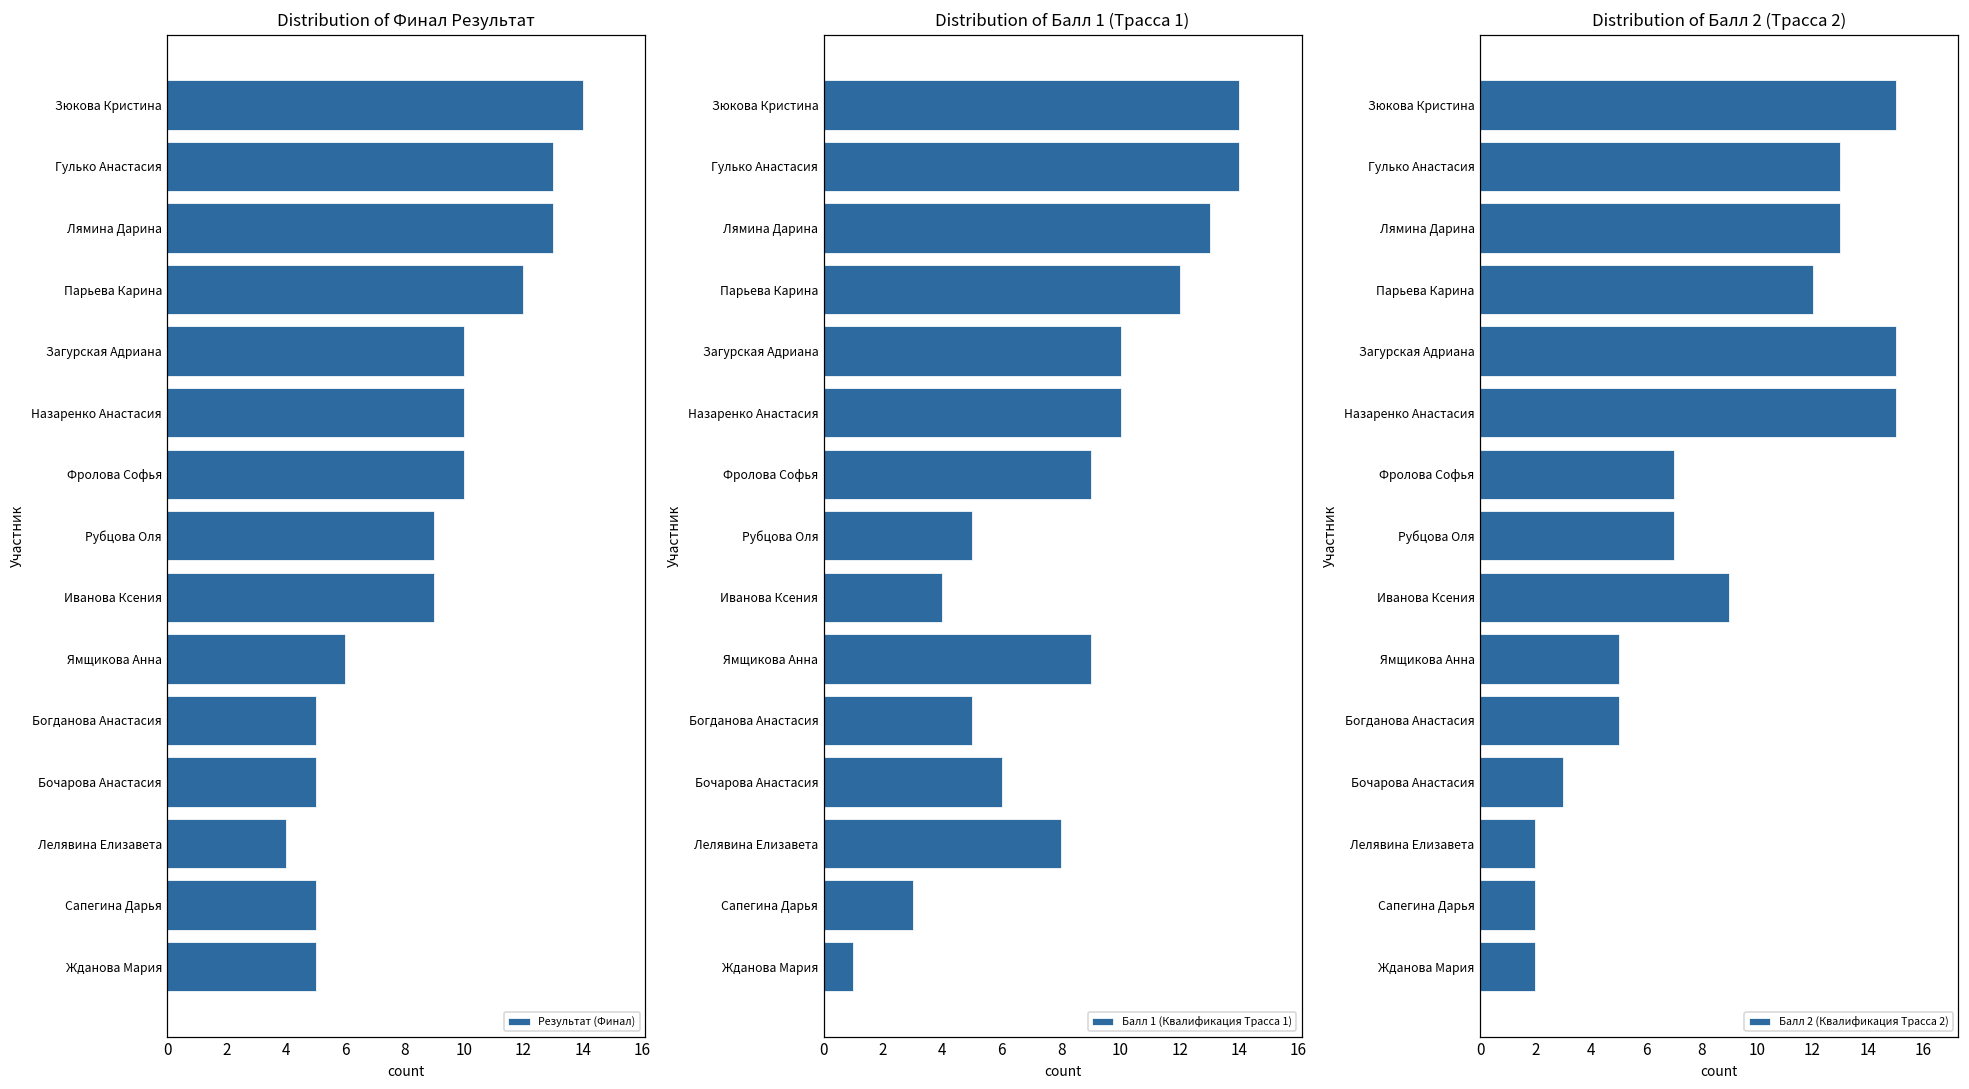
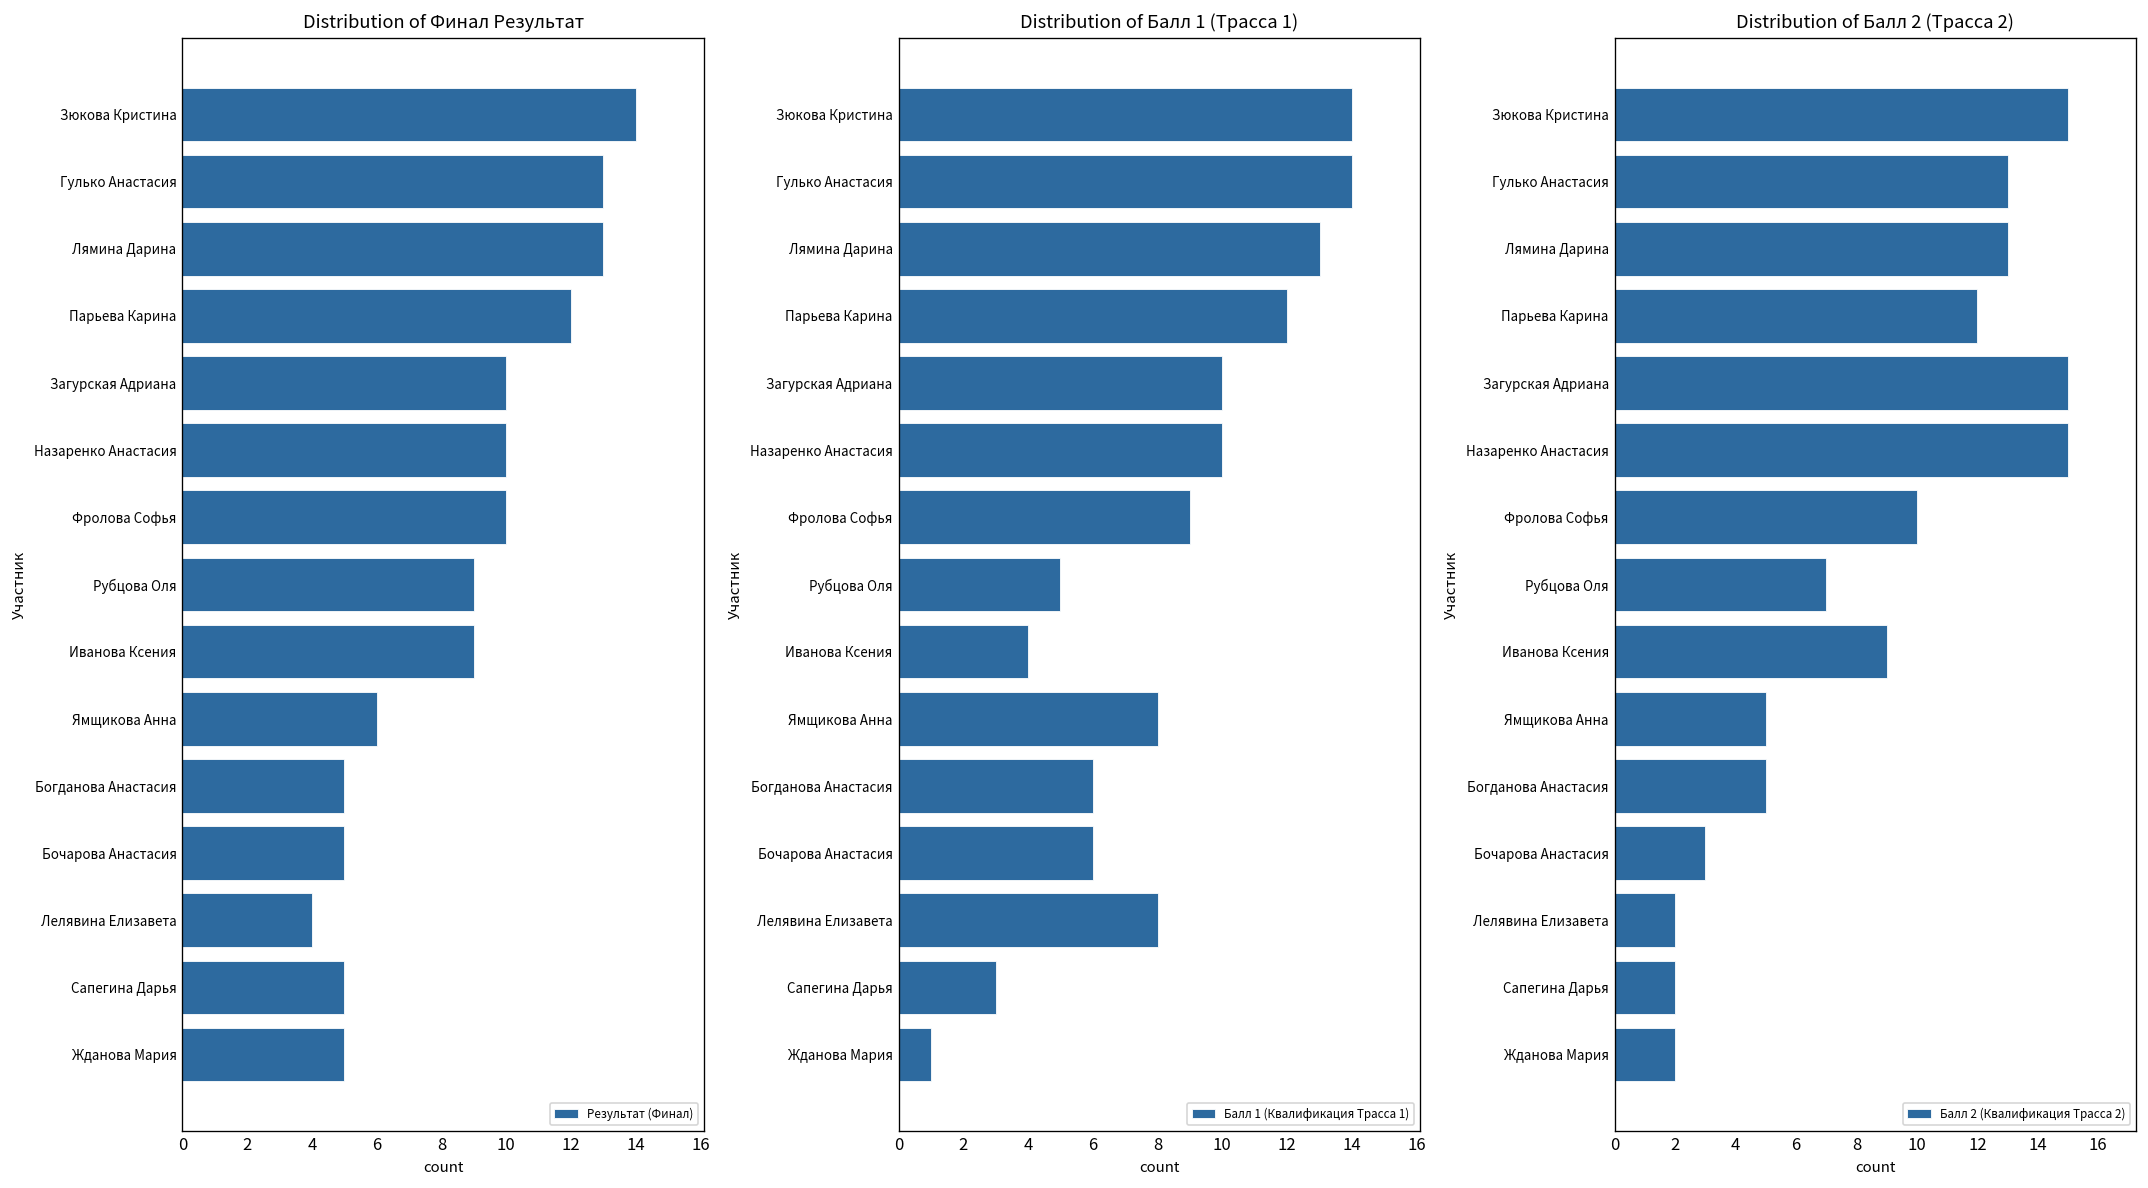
  {
    "Distribution of Финал Результат": {
      "Зюкова Кристина": 14.0,
      "Гулько Анастасия": 13.0,
      "Лямина Дарина": 13.0,
      "Парьева Карина": 12.0,
      "Загурская Адриана": 10.0,
      "Назаренко Анастасия": 10.0,
      "Фролова Софья": 10.0,
      "Рубцова Оля": 9.0,
      "Иванова Ксения": 9.0,
      "Ямщикова Анна": 6.0,
      "Богданова Анастасия": 5.0,
      "Бочарова Анастасия": 5.0,
      "Лелявина Елизавета": 4.0,
      "Сапегина Дарья": 5.0,
      "Жданова Мария": 5.0
    },
    "Distribution of Балл 1 (Трасса 1)": {
      "Зюкова Кристина": 14,
      "Гулько Анастасия": 14,
      "Лямина Дарина": 13,
      "Парьева Карина": 12,
      "Загурская Адриана": 10,
      "Назаренко Анастасия": 10,
      "Фролова Софья": 9,
      "Рубцова Оля": 5,
      "Иванова Ксения": 4,
-     "Ямщикова Анна": 9,
-     "Богданова Анастасия": 5,
+     "Ямщикова Анна": 8,
+     "Богданова Анастасия": 6,
      "Бочарова Анастасия": 6,
      "Лелявина Елизавета": 8,
      "Сапегина Дарья": 3,
      "Жданова Мария": 1
    },
    "Distribution of Балл 2 (Трасса 2)": {
      "Зюкова Кристина": 15,
      "Гулько Анастасия": 13,
      "Лямина Дарина": 13,
      "Парьева Карина": 12,
      "Загурская Адриана": 15,
      "Назаренко Анастасия": 15,
-     "Фролова Софья": 7,
+     "Фролова Софья": 10,
      "Рубцова Оля": 7,
      "Иванова Ксения": 9,
      "Ямщикова Анна": 5,
      "Богданова Анастасия": 5,
      "Бочарова Анастасия": 3,
      "Лелявина Елизавета": 2,
      "Сапегина Дарья": 2,
      "Жданова Мария": 2
    }
  }
